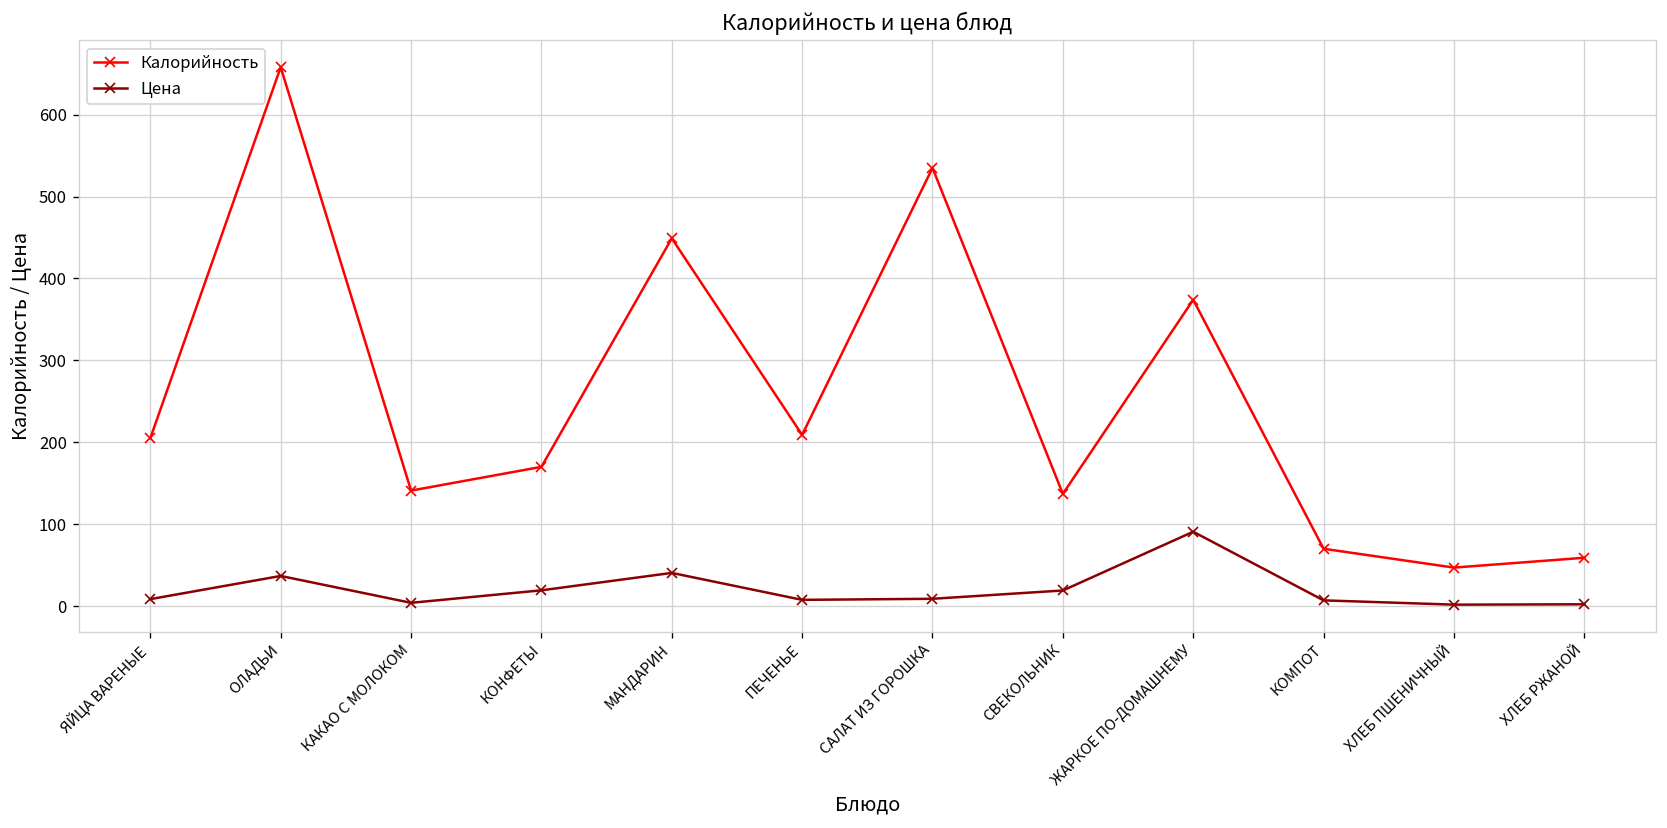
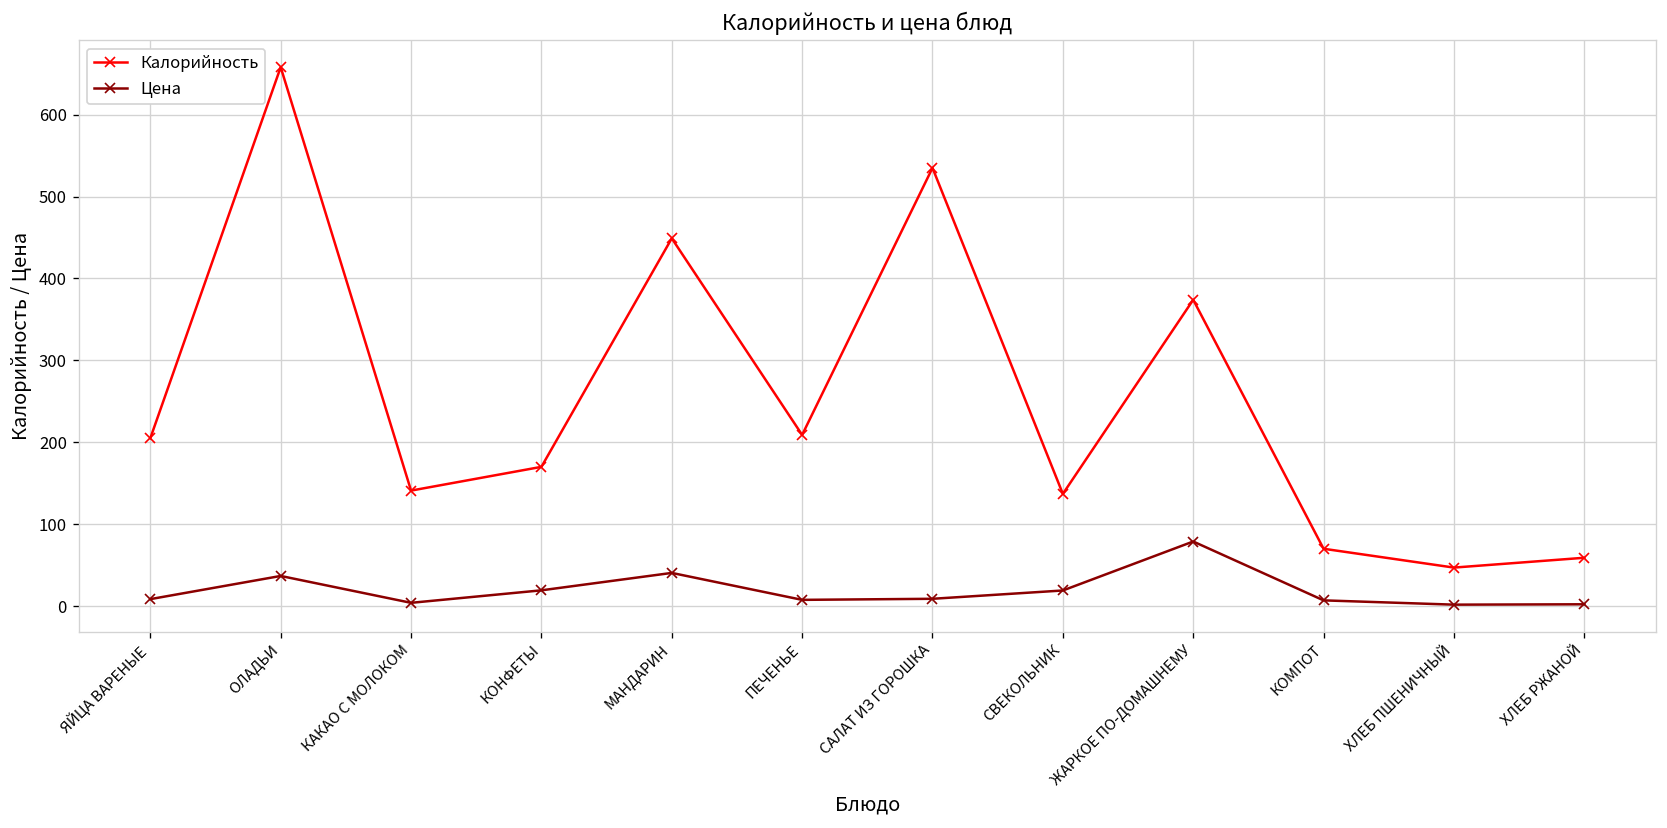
  {
    "Калорийность": {
      "ЯЙЦА ВАРЕНЫЕ": 210,
      "ОЛАДЬИ": 660,
      "КАКАО С МОЛОКОМ": 140,
      "КОНФЕТЫ": 170,
      "МАНДАРИН": 450,
      "ПЕЧЕНЬЕ": 210,
      "САЛАТ ИЗ ГОРОШКА": 540,
      "СВЕКОЛЬНИК": 140,
      "ЖАРКОЕ ПО-ДОМАШНЕМУ": 370,
      "КОМПОТ": 70,
      "ХЛЕБ ПШЕНИЧНЫЙ": 50,
      "ХЛЕБ РЖАНОЙ": 60
    },
    "Цена": {
      "ЯЙЦА ВАРЕНЫЕ": 10,
      "ОЛАДЬИ": 40,
      "КАКАО С МОЛОКОМ": 0,
      "КОНФЕТЫ": 20,
      "МАНДАРИН": 40,
      "ПЕЧЕНЬЕ": 10,
      "САЛАТ ИЗ ГОРОШКА": 10,
      "СВЕКОЛЬНИК": 20,
-     "ЖАРКОЕ ПО-ДОМАШНЕМУ": 90,
+     "ЖАРКОЕ ПО-ДОМАШНЕМУ": 80,
      "КОМПОТ": 10,
      "ХЛЕБ ПШЕНИЧНЫЙ": 0,
      "ХЛЕБ РЖАНОЙ": 0
    }
  }
